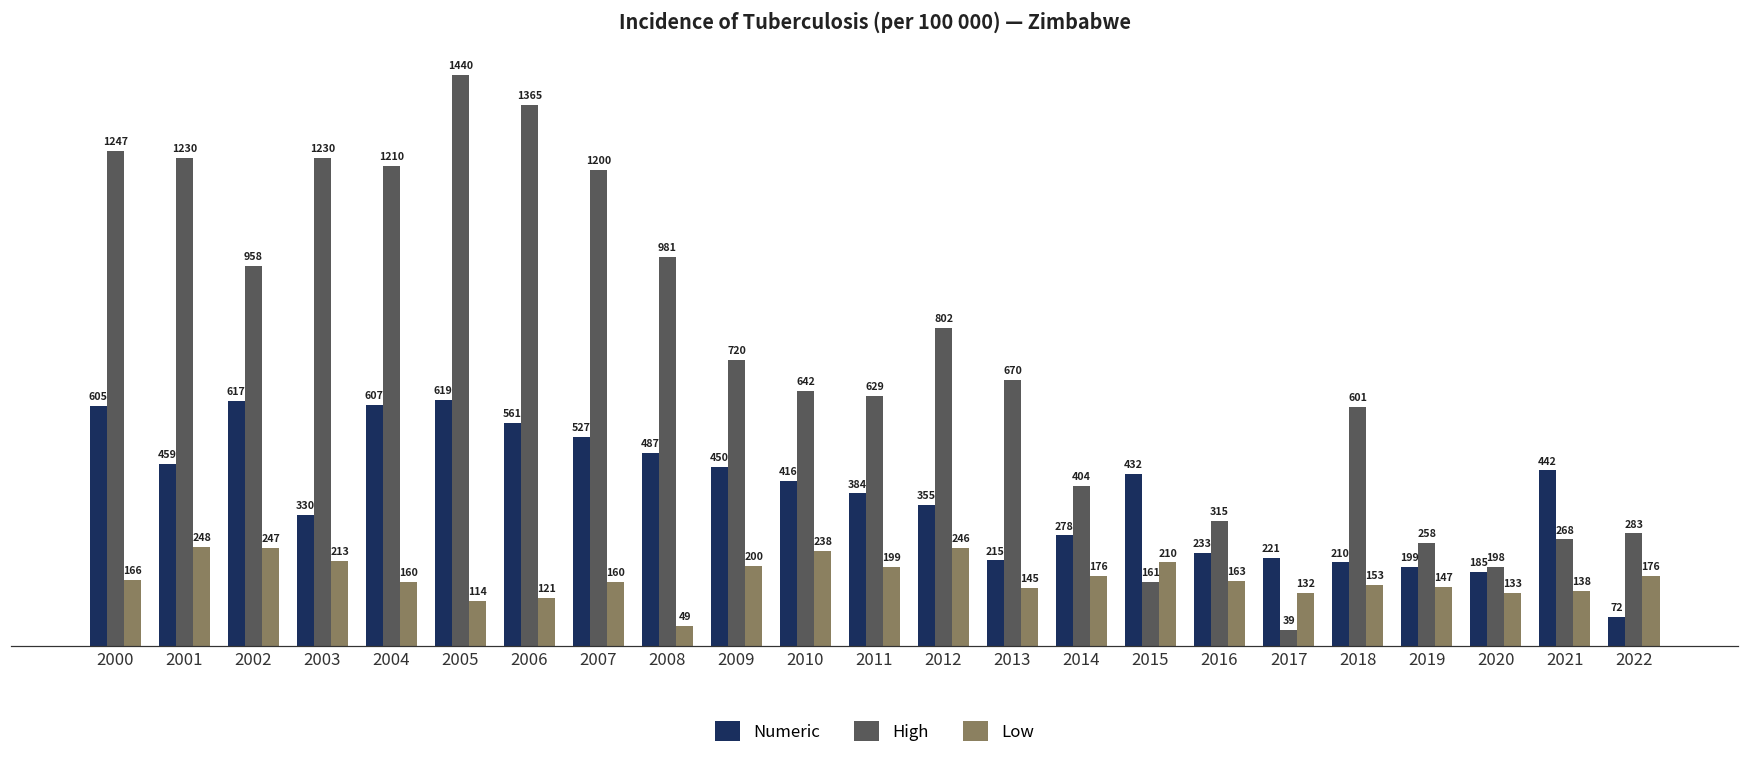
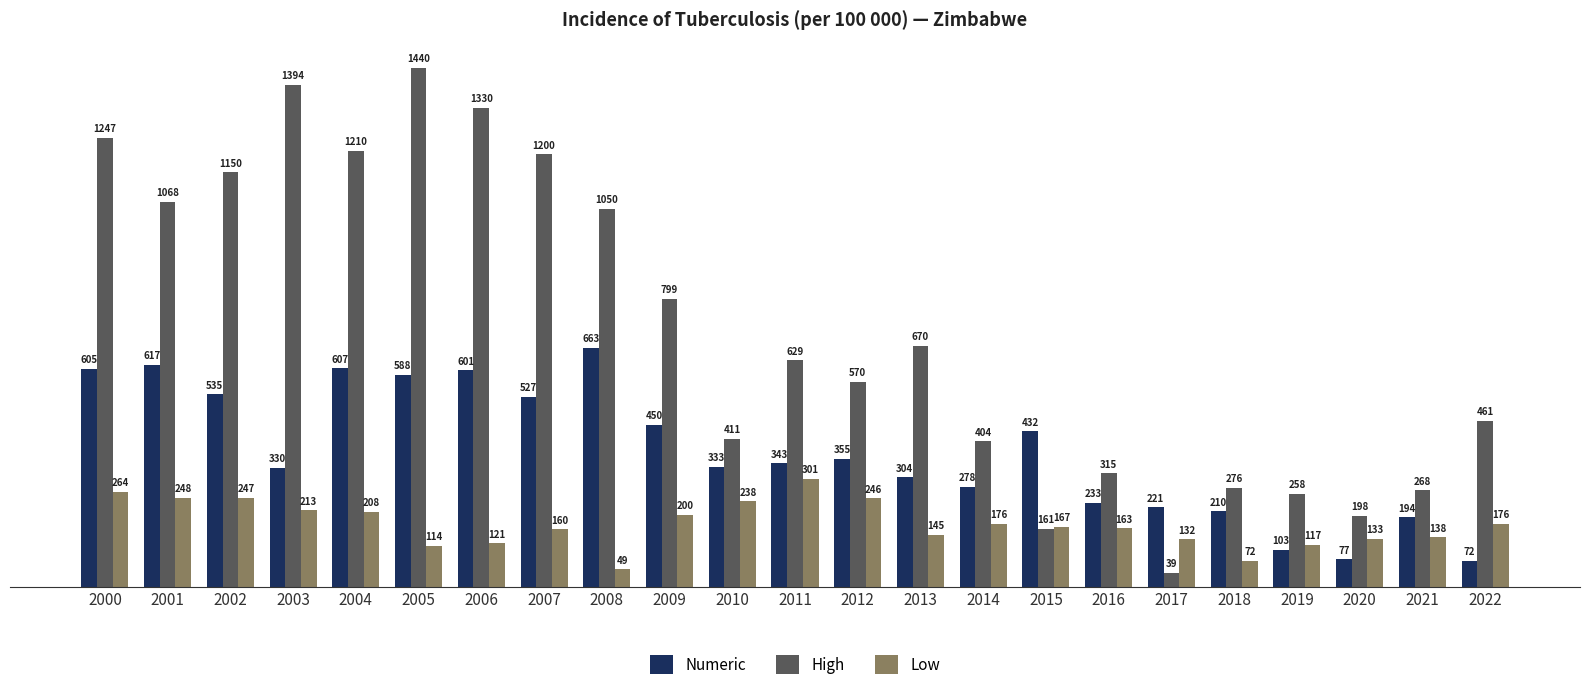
  {
    "Numeric": {
      "2000": 605,
-     "2001": 459,
-     "2002": 617,
+     "2001": 617,
+     "2002": 535,
      "2003": 330,
      "2004": 607,
-     "2005": 619,
-     "2006": 561,
+     "2005": 588,
+     "2006": 601,
      "2007": 527,
-     "2008": 487,
+     "2008": 663,
      "2009": 450,
-     "2010": 416,
-     "2011": 384,
+     "2010": 333,
+     "2011": 343,
      "2012": 355,
-     "2013": 215,
+     "2013": 304,
      "2014": 278,
      "2015": 432,
      "2016": 233,
      "2017": 221,
      "2018": 210,
-     "2019": 199,
-     "2020": 185,
-     "2021": 442,
+     "2019": 103,
+     "2020": 77,
+     "2021": 194,
      "2022": 72
    },
    "High": {
      "2000": 1247,
-     "2001": 1230,
-     "2002": 958,
-     "2003": 1230,
+     "2001": 1068,
+     "2002": 1150,
+     "2003": 1394,
      "2004": 1210,
      "2005": 1440,
-     "2006": 1365,
+     "2006": 1330,
      "2007": 1200,
-     "2008": 981,
-     "2009": 720,
-     "2010": 642,
+     "2008": 1050,
+     "2009": 799,
+     "2010": 411,
      "2011": 629,
-     "2012": 802,
+     "2012": 570,
      "2013": 670,
      "2014": 404,
      "2015": 161,
      "2016": 315,
      "2017": 39,
-     "2018": 601,
+     "2018": 276,
      "2019": 258,
      "2020": 198,
      "2021": 268,
-     "2022": 283
+     "2022": 461
    },
    "Low": {
-     "2000": 166,
+     "2000": 264,
      "2001": 248,
      "2002": 247,
      "2003": 213,
-     "2004": 160,
+     "2004": 208,
      "2005": 114,
      "2006": 121,
      "2007": 160,
      "2008": 49,
      "2009": 200,
      "2010": 238,
-     "2011": 199,
+     "2011": 301,
      "2012": 246,
      "2013": 145,
      "2014": 176,
-     "2015": 210,
+     "2015": 167,
      "2016": 163,
      "2017": 132,
-     "2018": 153,
-     "2019": 147,
+     "2018": 72,
+     "2019": 117,
      "2020": 133,
      "2021": 138,
      "2022": 176
    }
  }
